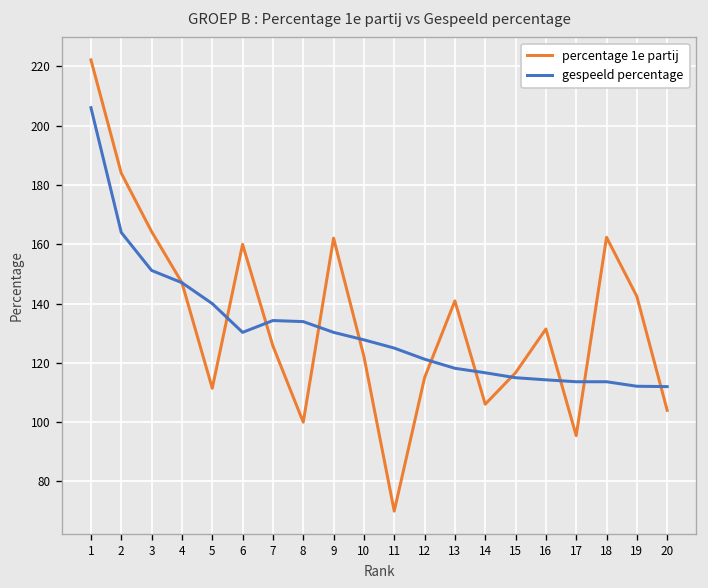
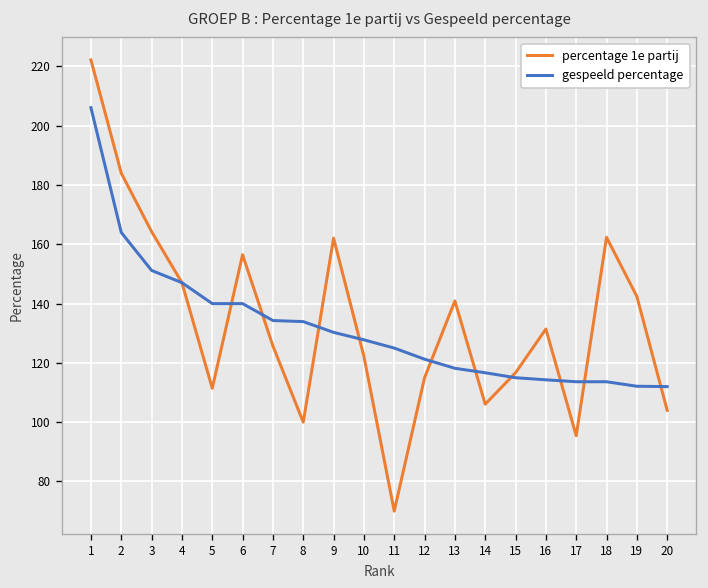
  {
    "percentage 1e partij": {
      "1": 222,
      "2": 184,
      "3": 164,
      "5": 111,
-     "6": 160,
+     "6": 157,
      "7": 126,
      "8": 100,
      "9": 162,
      "10": 122,
      "11": 70,
      "12": 115,
      "13": 141,
      "14": 106,
      "15": 117,
      "16": 131,
      "17": 95,
      "18": 162,
      "19": 142,
      "20": 104
    },
    "gespeeld percentage": {
      "1": 206,
      "2": 164,
      "3": 151,
      "5": 140,
-     "6": 130,
+     "6": 140,
      "7": 134,
      "8": 134,
      "9": 130,
      "10": 128,
      "11": 125,
      "12": 121,
      "13": 118,
      "14": 117,
      "15": 115,
      "16": 114,
      "17": 114,
      "18": 114,
      "19": 112,
      "20": 112
    }
  }
